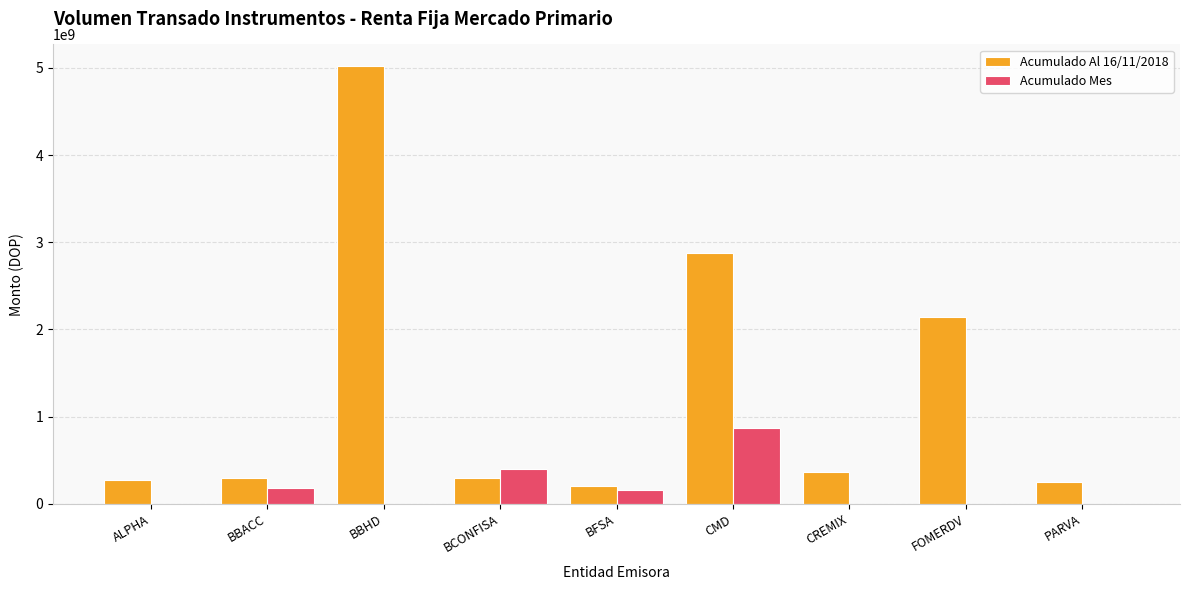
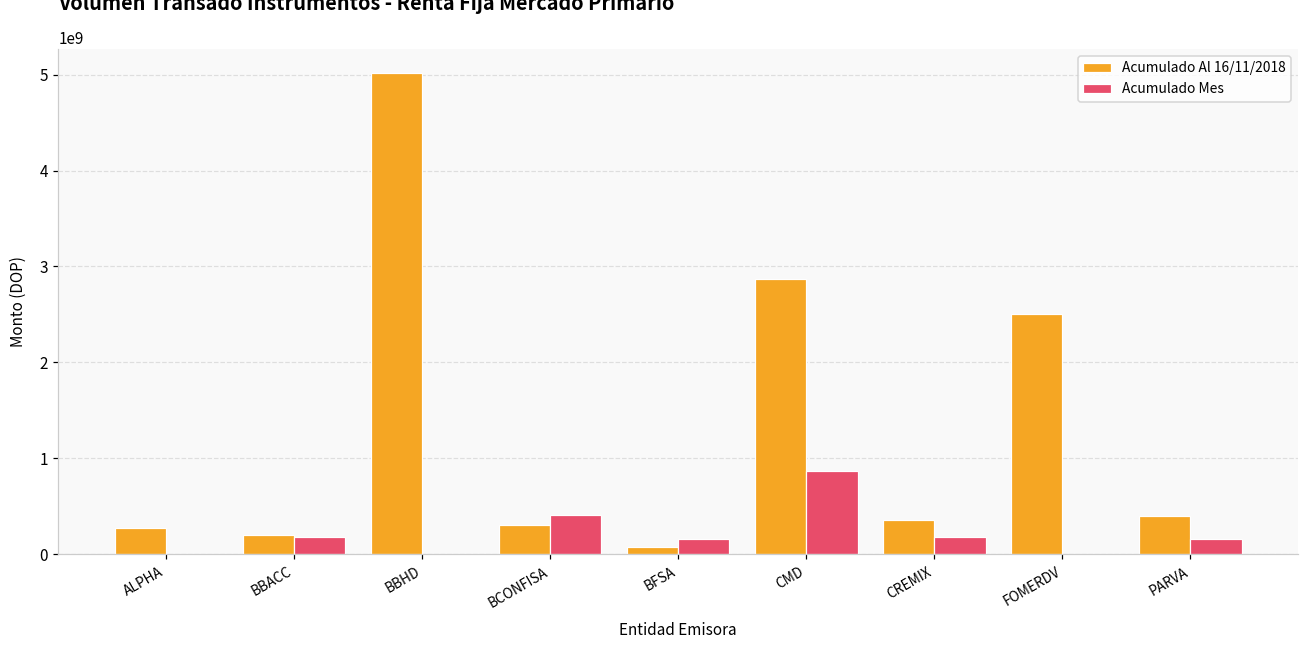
  {
    "Acumulado Al 16/11/2018": {
      "ALPHA": 300000000,
-     "BBACC": 300000000,
+     "BBACC": 200000000,
      "BBHD": 5000000000,
      "BCONFISA": 300000000,
-     "BFSA": 200000000,
+     "BFSA": 100000000,
      "CMD": 2900000000,
      "CREMIX": 400000000,
-     "FOMERDV": 2100000000,
-     "PARVA": 200000000
+     "FOMERDV": 2500000000,
+     "PARVA": 400000000
    },
    "Acumulado Mes": {
      "ALPHA": 0,
      "BBACC": 200000000,
      "BBHD": 0,
      "BCONFISA": 400000000,
      "BFSA": 200000000,
      "CMD": 900000000,
-     "CREMIX": 0,
+     "CREMIX": 200000000,
      "FOMERDV": 0,
-     "PARVA": 0
+     "PARVA": 200000000
    }
  }
